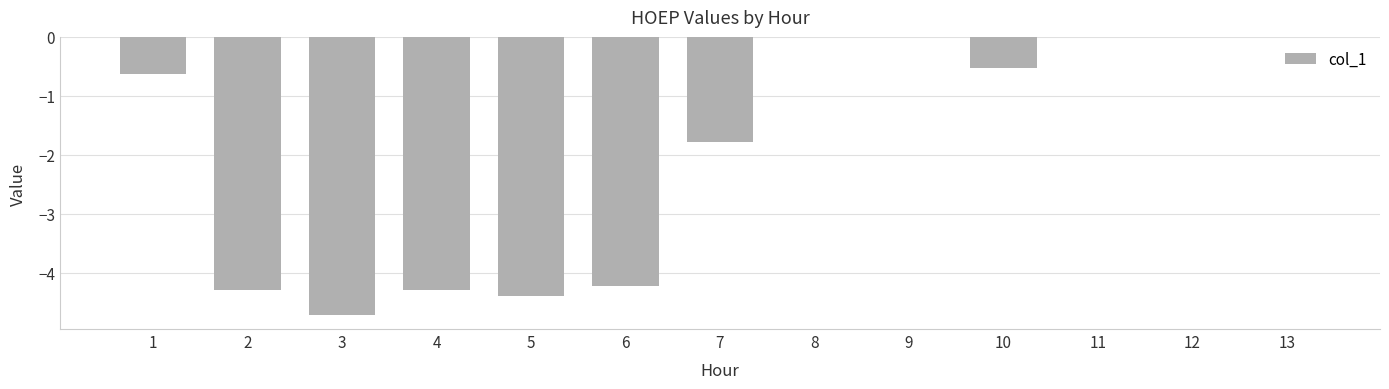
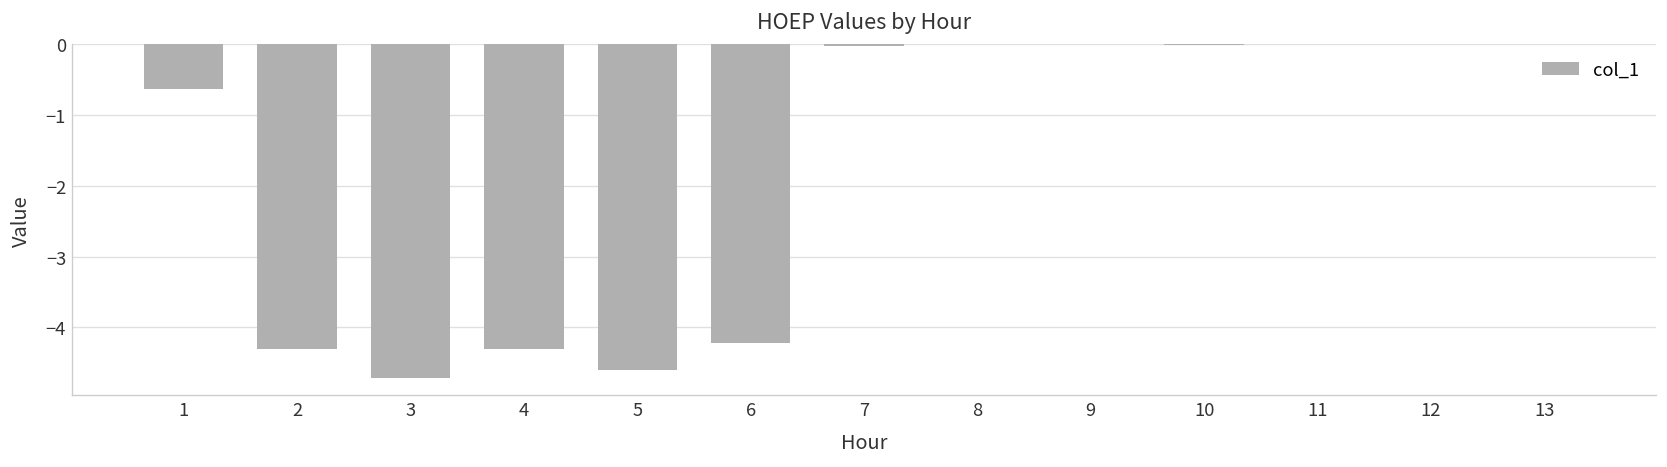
  {
    "1": -0.6,
    "2": -4.3,
    "3": -4.7,
    "4": -4.3,
-   "5": -4.4,
+   "5": -4.6,
    "6": -4.2,
-   "7": -1.8,
+   "7": 0.0,
    "8": 0.0,
    "9": 0.0,
-   "10": -0.5,
+   "10": 0.0,
    "11": 0.0,
    "12": 0.0,
    "13": 0.0
  }
